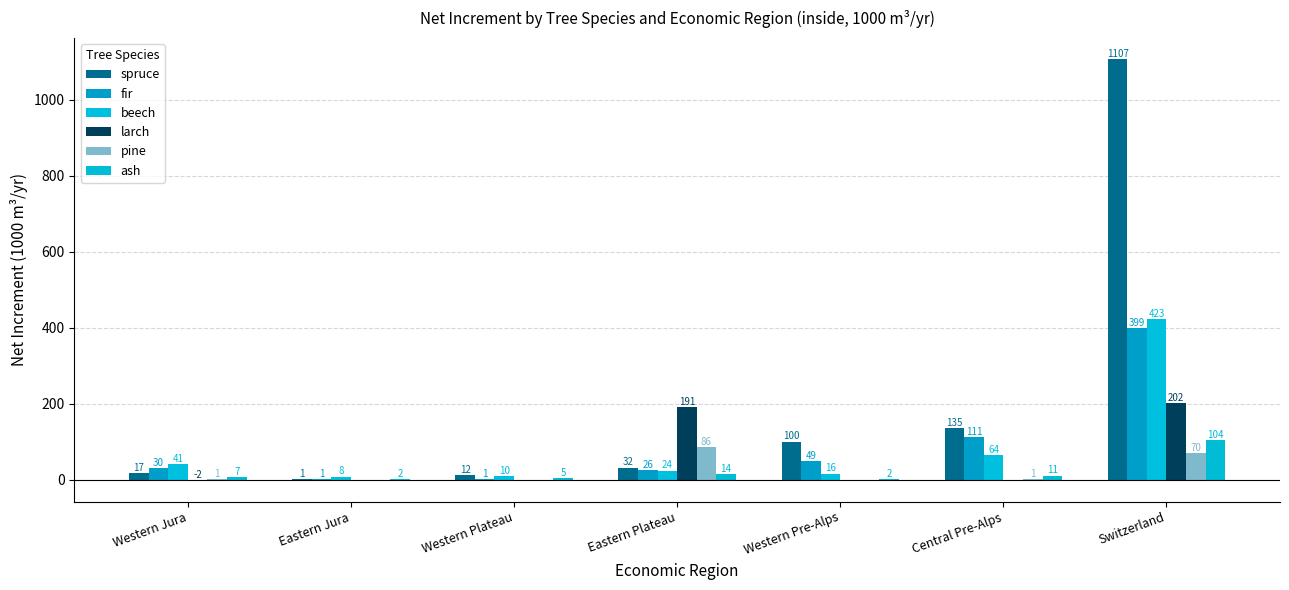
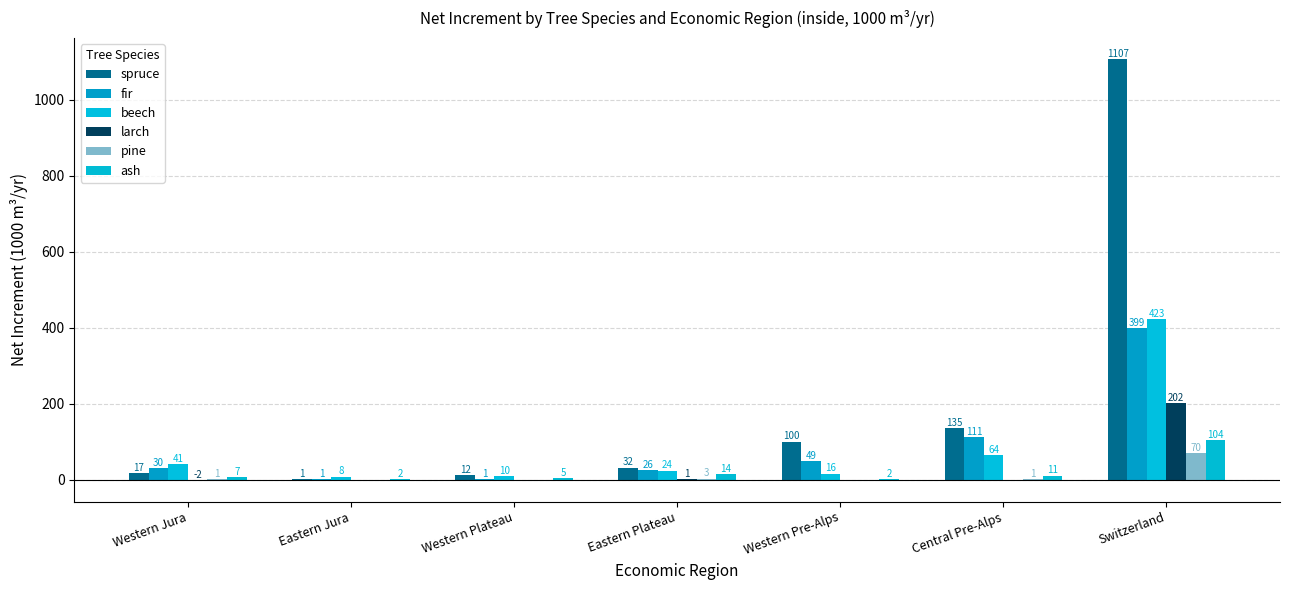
  {
    "spruce": {
      "Western Jura": 17,
      "Eastern Jura": 1,
      "Western Plateau": 12,
      "Eastern Plateau": 32,
      "Western Pre-Alps": 100,
      "Central Pre-Alps": 135,
      "Switzerland": 1107
    },
    "larch": {
      "Western Jura": -2,
-     "Eastern Plateau": 191,
+     "Eastern Plateau": 1,
      "Switzerland": 202
    },
    "pine": {
      "Western Jura": 1,
-     "Eastern Plateau": 86,
+     "Eastern Plateau": 3,
      "Central Pre-Alps": 1,
      "Switzerland": 70
    }
  }
